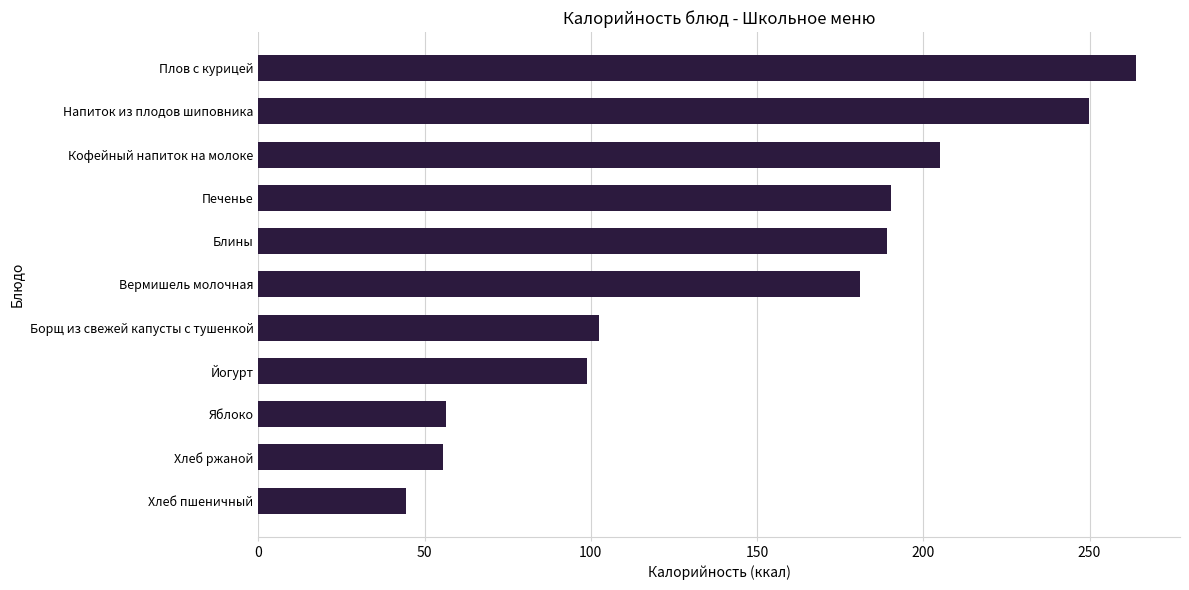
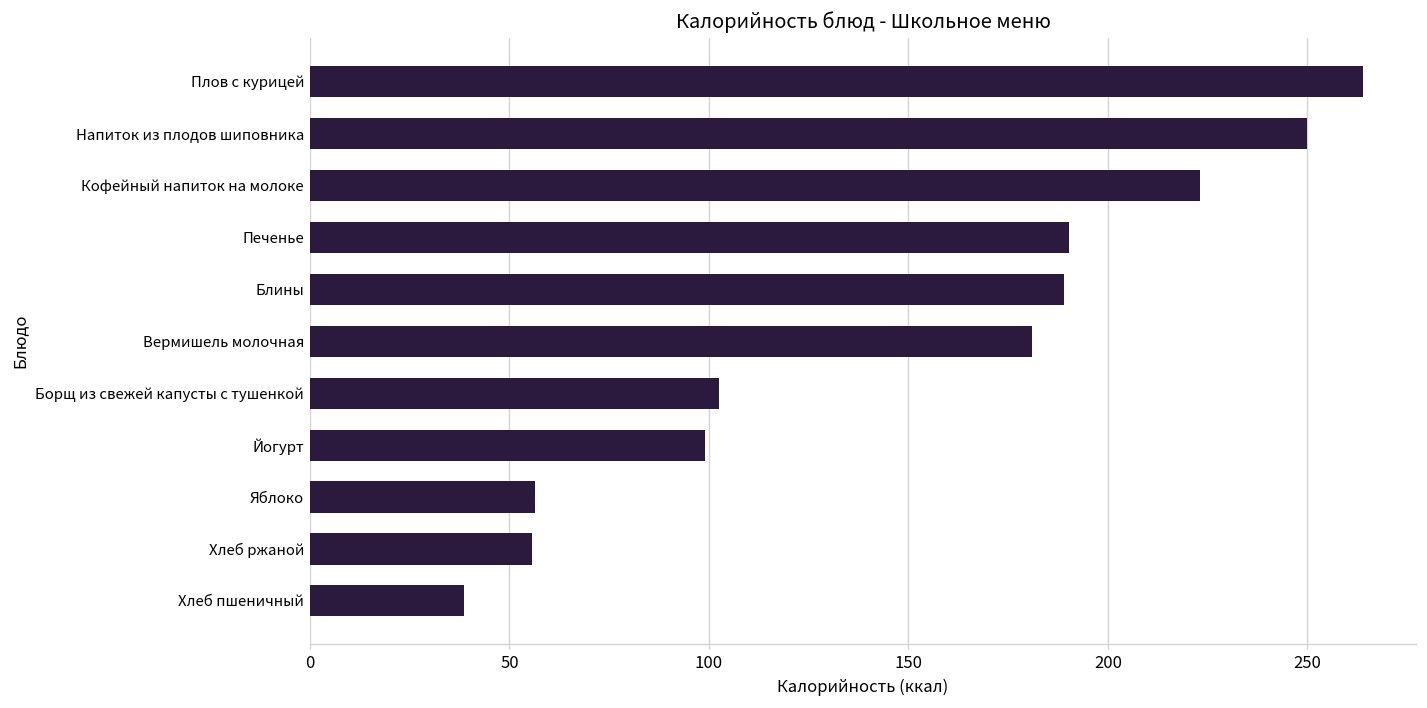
  {
    "Плов с курицей": 264,
    "Напиток из плодов шиповника": 250,
-   "Кофейный напиток на молоке": 205,
+   "Кофейный напиток на молоке": 223,
    "Печенье": 190,
    "Блины": 189,
    "Вермишель молочная": 181,
    "Борщ из свежей капусты с тушенкой": 103,
    "Йогурт": 99,
    "Яблоко": 56,
    "Хлеб ржаной": 56,
-   "Хлеб пшеничный": 45
+   "Хлеб пшеничный": 39
  }
